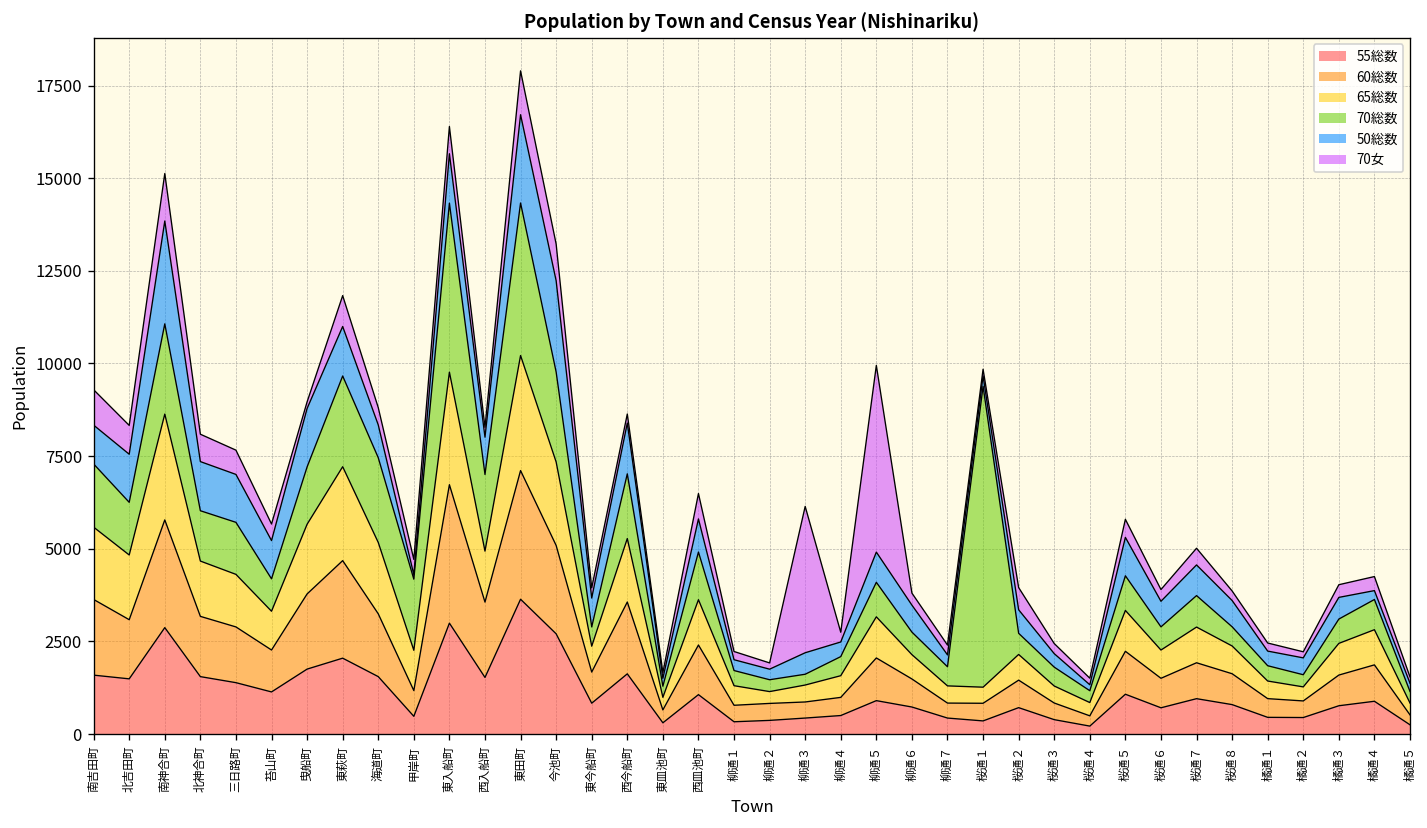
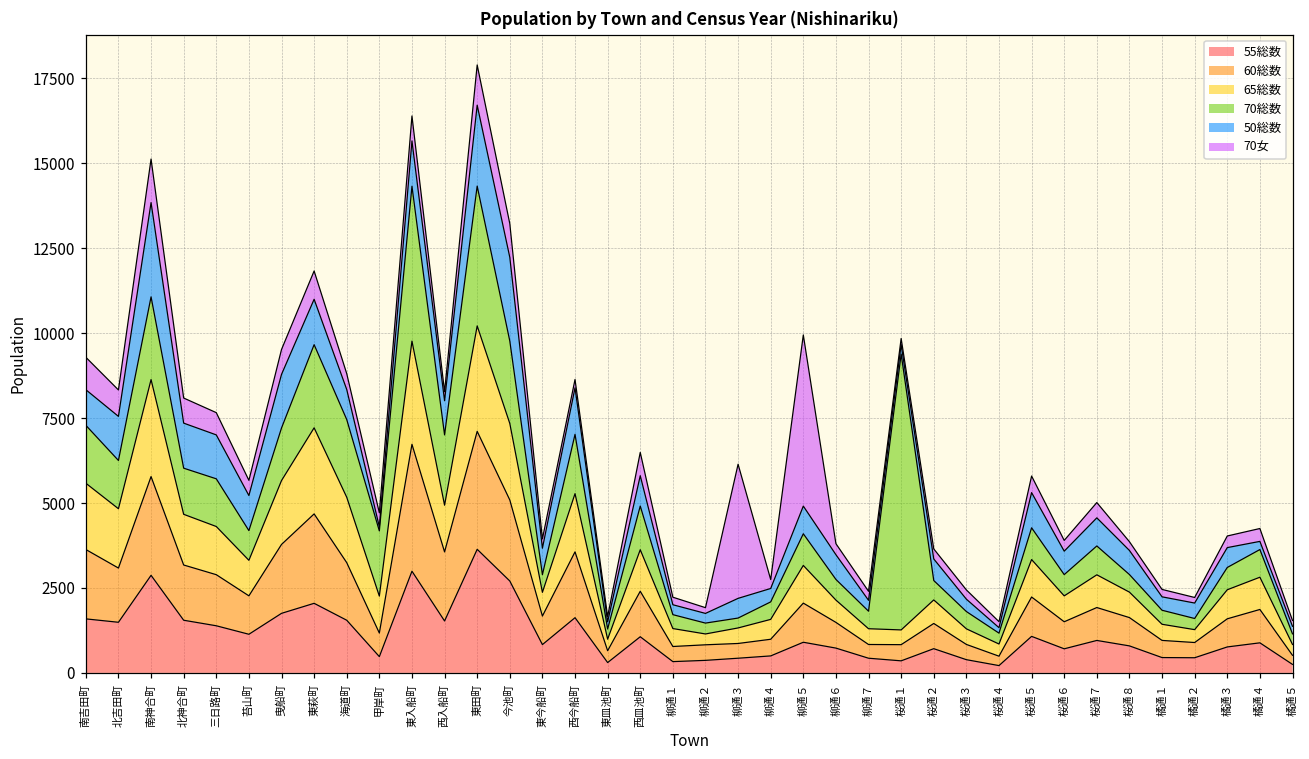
  {
    "55総数": {
      "南吉田町": 1600,
      "北吉田町": 1500,
      "南神合町": 2900,
      "北神合町": 1600,
      "三日路町": 1400,
      "苔山町": 1100,
      "曳船町": 1800,
      "東萩町": 2000,
      "海道町": 1600,
      "甲岸町": 500,
      "東入船町": 3000,
      "西入船町": 1500,
      "東田町": 3600,
      "今池町": 2700,
      "東今船町": 800,
      "西今船町": 1600,
      "東皿池町": 300,
      "西皿池町": 1100,
      "柳通１": 300,
      "柳通２": 400,
      "柳通３": 400,
      "柳通４": 500,
      "柳通５": 900,
      "柳通６": 700,
      "柳通７": 400,
      "桜通１": 400,
      "桜通２": 700,
      "桜通３": 400,
      "桜通４": 200,
      "桜通５": 1100,
      "桜通６": 700,
      "桜通７": 1000,
      "桜通８": 800,
      "橘通１": 500,
      "橘通２": 400,
      "橘通３": 800,
      "橘通４": 900,
      "橘通５": 300
    },
    "70総数": {
      "南吉田町": 1700,
      "北吉田町": 1400,
      "南神合町": 2400,
      "北神合町": 1400,
      "三日路町": 1400,
      "苔山町": 900,
      "曳船町": 1500,
      "東萩町": 2400,
      "海道町": 2300,
      "甲岸町": 1900,
      "東入船町": 4600,
      "西入船町": 2100,
      "東田町": 4100,
      "今池町": 2400,
      "東今船町": 500,
      "西今船町": 1700,
      "東皿池町": 300,
      "西皿池町": 1300,
      "柳通１": 400,
      "柳通２": 300,
      "柳通３": 300,
      "柳通４": 500,
      "柳通５": 900,
      "柳通６": 600,
      "柳通７": 500,
      "桜通１": 8100,
      "桜通２": 600,
      "桜通３": 500,
      "桜通４": 300,
      "桜通５": 900,
      "桜通６": 600,
      "桜通７": 800,
      "桜通８": 500,
      "橘通１": 400,
      "橘通２": 300,
      "橘通３": 700,
      "橘通４": 800,
      "橘通５": 300
    },
    "50総数": {
      "南吉田町": 1000,
      "北吉田町": 1300,
      "南神合町": 2800,
      "北神合町": 1300,
      "三日路町": 1300,
      "苔山町": 1000,
      "曳船町": 1600,
      "東萩町": 1300,
      "海道町": 900,
      "甲岸町": 100,
      "東入船町": 1300,
      "西入船町": 1000,
      "東田町": 2400,
      "今池町": 2500,
      "東今船町": 800,
      "西今船町": 1400,
      "東皿池町": 200,
      "西皿池町": 900,
      "柳通１": 300,
      "柳通２": 300,
      "柳通３": 600,
      "柳通４": 400,
      "柳通５": 800,
      "柳通６": 700,
      "柳通７": 300,
      "桜通１": 300,
      "桜通２": 600,
      "桜通３": 400,
      "桜通４": 200,
      "桜通５": 1000,
      "桜通６": 700,
      "桜通７": 800,
      "桜通８": 700,
      "橘通１": 400,
      "橘通２": 500,
      "橘通３": 600,
      "橘通４": 200,
      "橘通５": 200
    },
    "70女": {
      "南吉田町": 1000,
      "北吉田町": 800,
      "南神合町": 1300,
      "北神合町": 700,
      "三日路町": 700,
      "苔山町": 400,
-     "曳船町": 200,
+     "曳船町": 700,
      "東萩町": 800,
      "海道町": 500,
      "甲岸町": 400,
      "東入船町": 700,
      "西入船町": 300,
      "東田町": 1200,
      "今池町": 1000,
      "東今船町": 300,
      "西今船町": 200,
      "東皿池町": 200,
      "西皿池町": 700,
      "柳通１": 200,
      "柳通２": 200,
      "柳通３": 3900,
      "柳通４": 300,
      "柳通５": 5000,
      "柳通６": 300,
      "柳通７": 300,
      "桜通１": 200,
-     "桜通２": 600,
+     "桜通２": 300,
      "桜通３": 300,
      "桜通４": 200,
      "桜通５": 500,
      "桜通６": 300,
      "桜通７": 500,
      "桜通８": 300,
      "橘通１": 200,
      "橘通２": 200,
      "橘通３": 300,
      "橘通４": 400,
      "橘通５": 200
    }
  }
